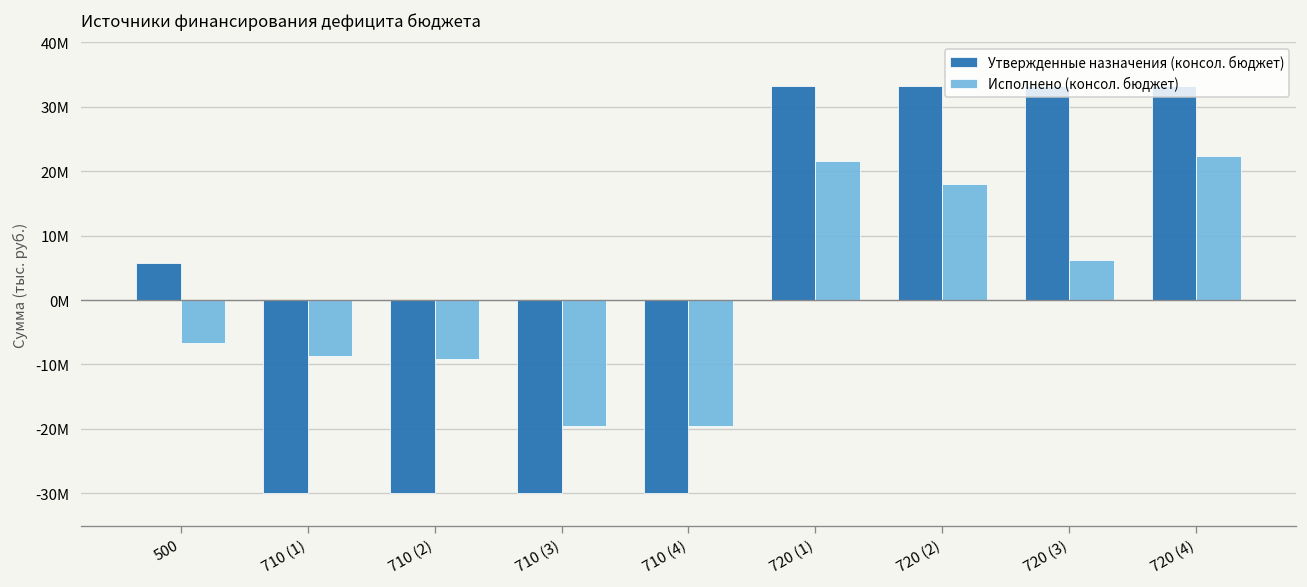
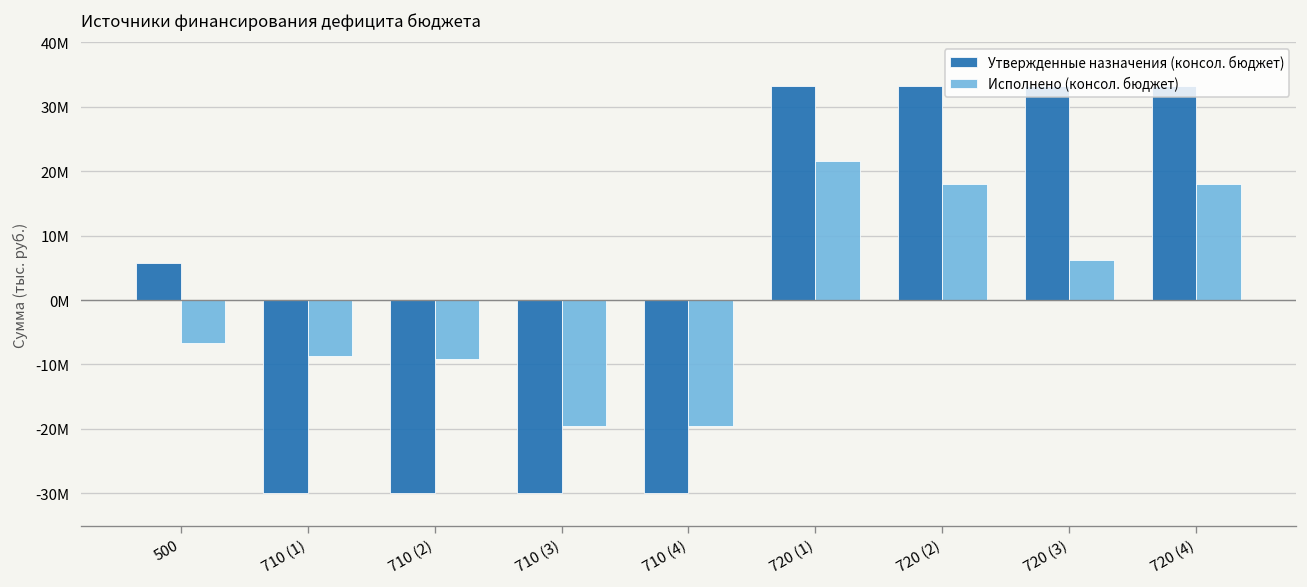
  {
    "Утвержденные назначения (консол. бюджет)": {
      "500": 6000000,
      "710 (1)": -30000000,
      "710 (2)": -30000000,
      "710 (3)": -30000000,
      "710 (4)": -30000000,
      "720 (1)": 33000000,
      "720 (2)": 33000000
    },
    "Исполнено (консол. бюджет)": {
      "500": -7000000,
      "710 (1)": -9000000,
      "710 (2)": -9000000,
      "710 (3)": -20000000,
      "710 (4)": -20000000,
      "720 (1)": 22000000,
      "720 (2)": 18000000,
      "720 (3)": 6000000,
-     "720 (4)": 22000000
+     "720 (4)": 18000000
    }
  }
